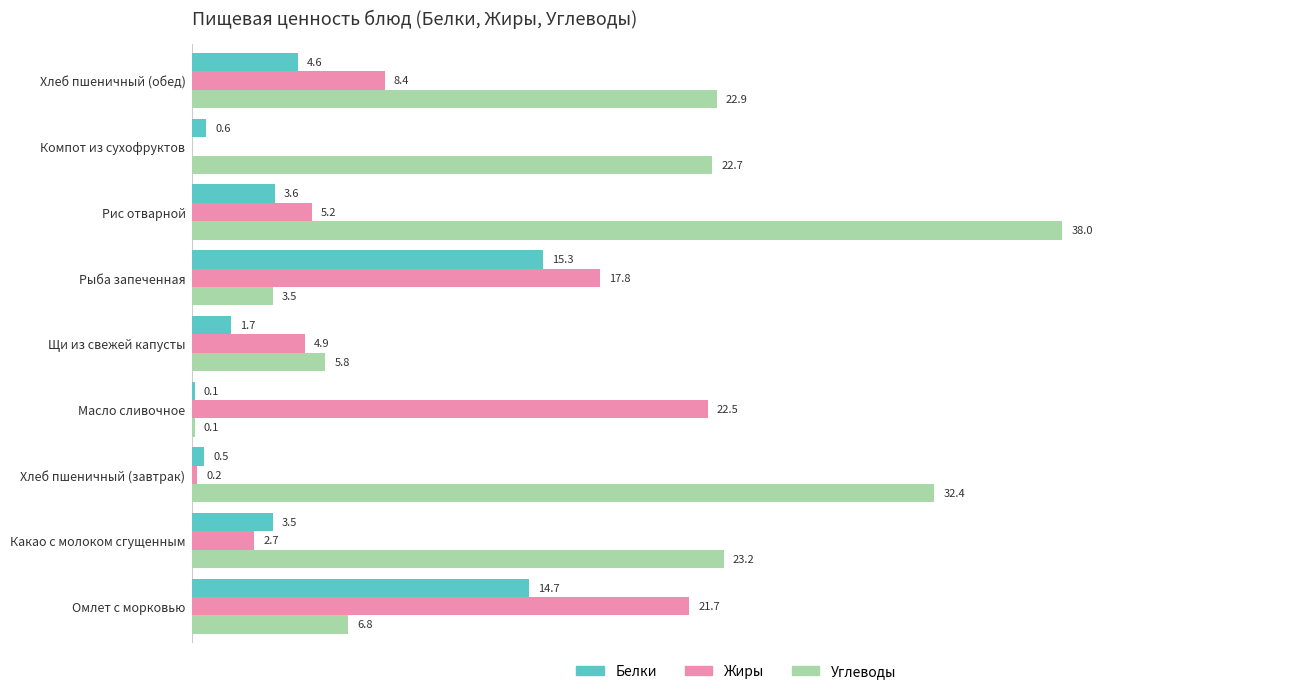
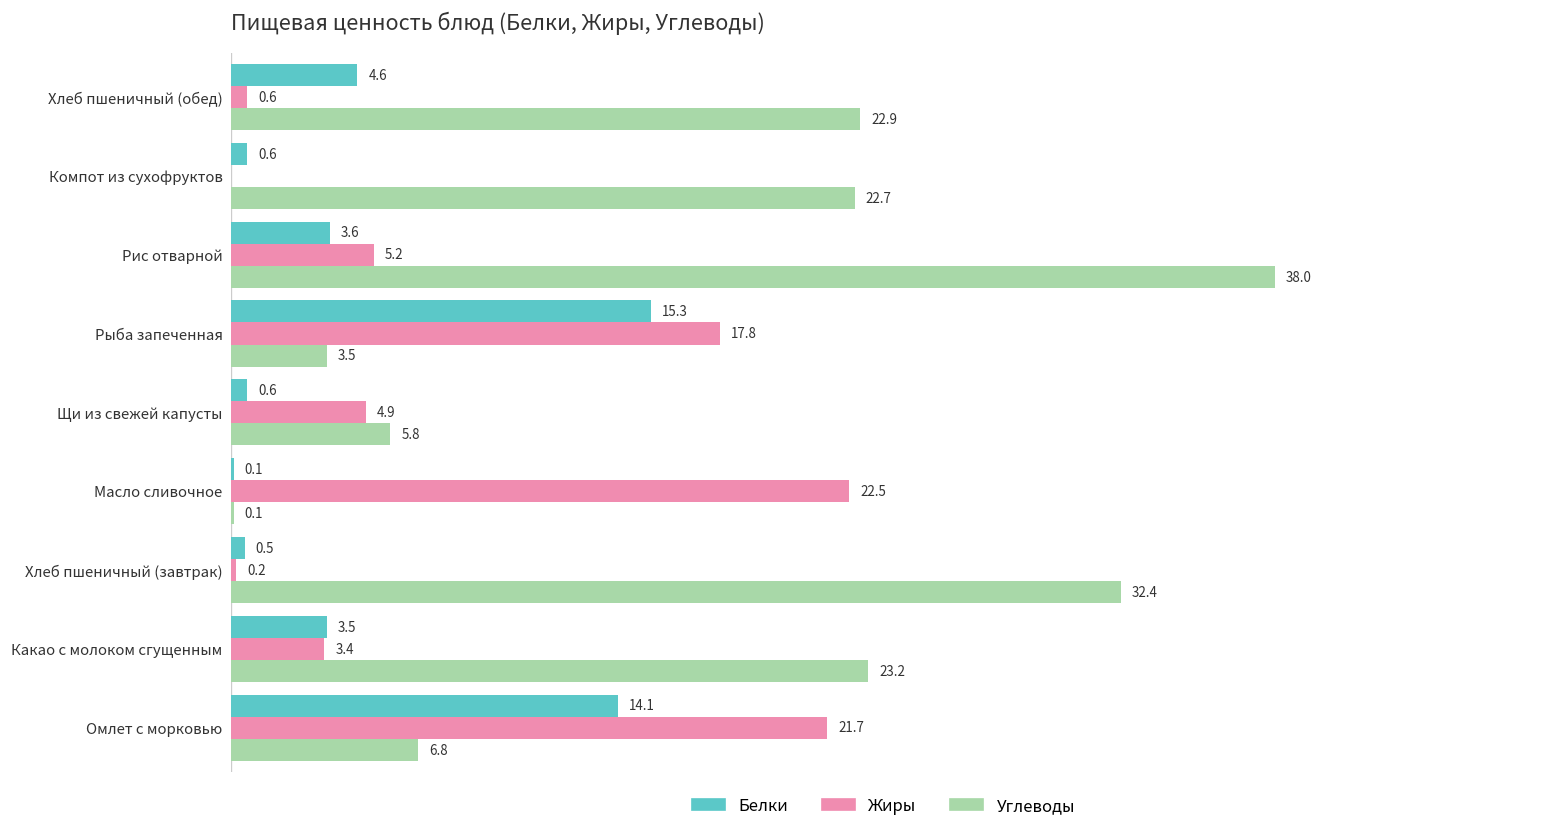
  {
    "Белки": {
      "Хлеб пшеничный (обед)": 4.6,
      "Компот из сухофруктов": 0.6,
      "Рис отварной": 3.6,
      "Рыба запеченная": 15.3,
-     "Щи из свежей капусты": 1.7,
+     "Щи из свежей капусты": 0.6,
      "Масло сливочное": 0.1,
      "Хлеб пшеничный (завтрак)": 0.5,
      "Какао с молоком сгущенным": 3.5,
-     "Омлет с морковью": 14.7
+     "Омлет с морковью": 14.1
    },
    "Жиры": {
-     "Хлеб пшеничный (обед)": 8.4,
+     "Хлеб пшеничный (обед)": 0.6,
      "Рис отварной": 5.2,
      "Рыба запеченная": 17.8,
      "Щи из свежей капусты": 4.9,
      "Масло сливочное": 22.5,
      "Хлеб пшеничный (завтрак)": 0.2,
-     "Какао с молоком сгущенным": 2.7,
+     "Какао с молоком сгущенным": 3.4,
      "Омлет с морковью": 21.7
    },
    "Углеводы": {
      "Хлеб пшеничный (обед)": 22.9,
      "Компот из сухофруктов": 22.7,
      "Рис отварной": 38.0,
      "Рыба запеченная": 3.5,
      "Щи из свежей капусты": 5.8,
      "Масло сливочное": 0.1,
      "Хлеб пшеничный (завтрак)": 32.4,
      "Какао с молоком сгущенным": 23.2,
      "Омлет с морковью": 6.8
    }
  }
